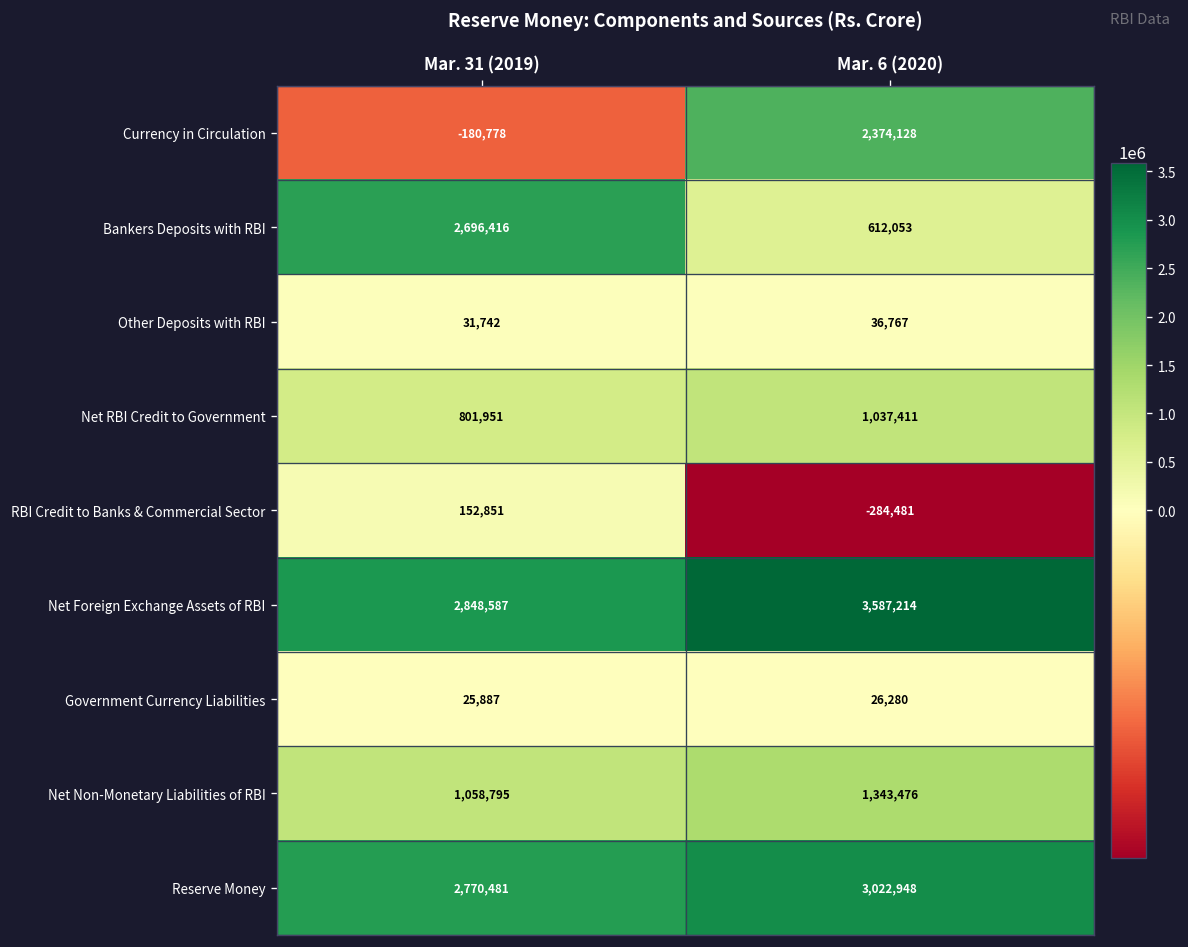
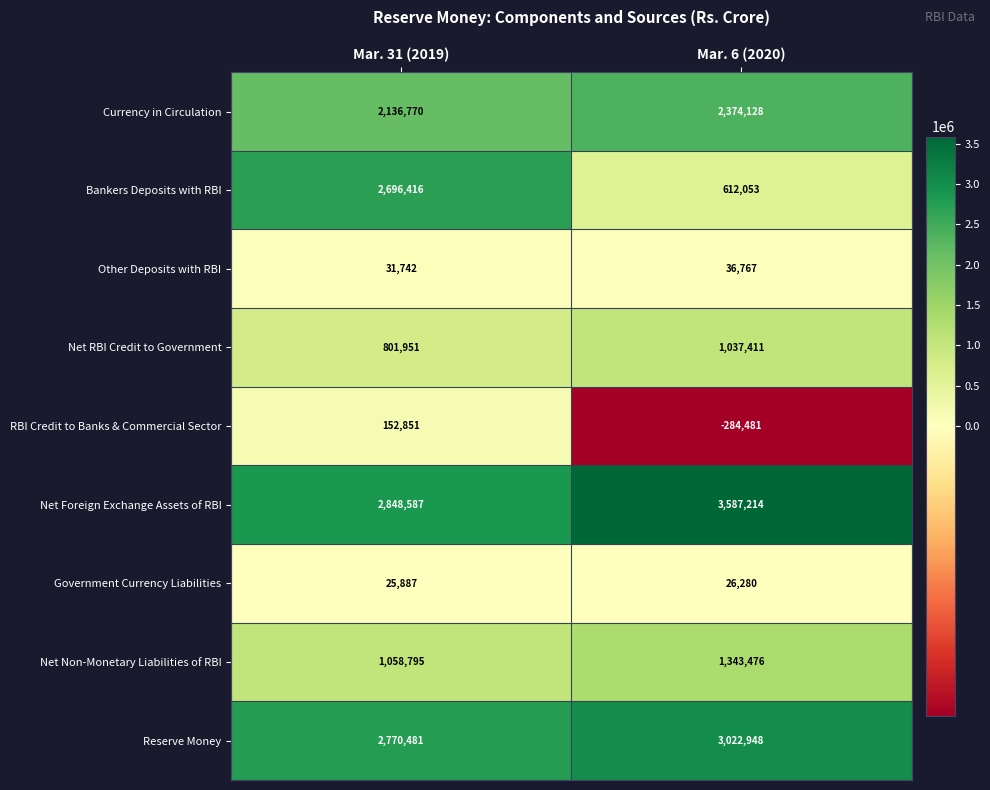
  {
    "Currency in Circulation": {
-     "Mar. 31 (2019)": "-180,778",
+     "Mar. 31 (2019)": "2,136,770",
      "Mar. 6 (2020)": "2,374,128"
    },
    "Bankers Deposits with RBI": {
      "Mar. 31 (2019)": "2,696,416",
      "Mar. 6 (2020)": "612,053"
    },
    "Other Deposits with RBI": {
      "Mar. 31 (2019)": "31,742",
      "Mar. 6 (2020)": "36,767"
    },
    "Net RBI Credit to Government": {
      "Mar. 31 (2019)": "801,951",
      "Mar. 6 (2020)": "1,037,411"
    },
    "RBI Credit to Banks & Commercial Sector": {
      "Mar. 31 (2019)": "152,851",
      "Mar. 6 (2020)": "-284,481"
    },
    "Net Foreign Exchange Assets of RBI": {
      "Mar. 31 (2019)": "2,848,587",
      "Mar. 6 (2020)": "3,587,214"
    },
    "Government Currency Liabilities": {
      "Mar. 31 (2019)": "25,887",
      "Mar. 6 (2020)": "26,280"
    },
    "Net Non-Monetary Liabilities of RBI": {
      "Mar. 31 (2019)": "1,058,795",
      "Mar. 6 (2020)": "1,343,476"
    },
    "Reserve Money": {
      "Mar. 31 (2019)": "2,770,481",
      "Mar. 6 (2020)": "3,022,948"
    }
  }
